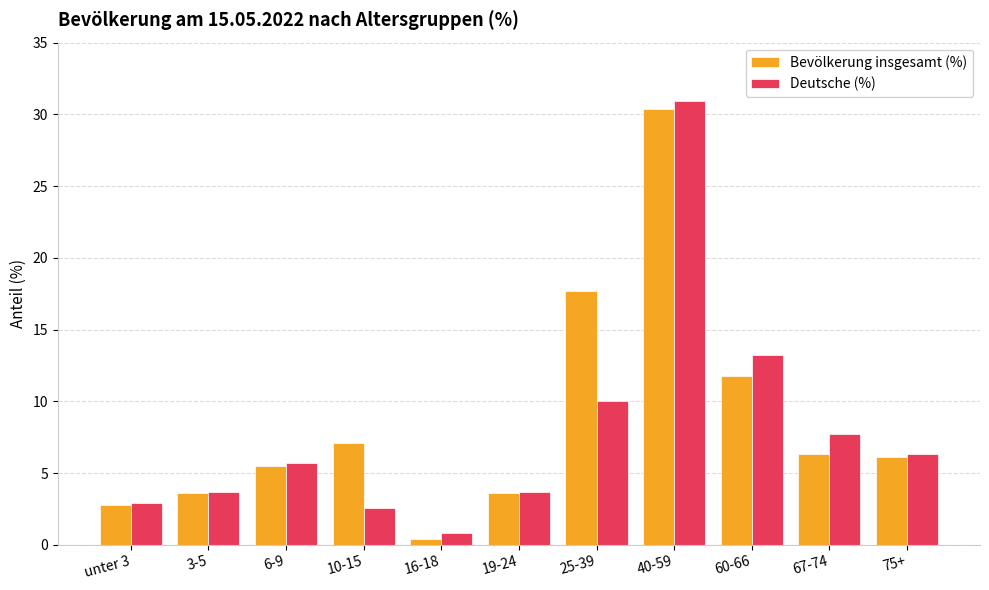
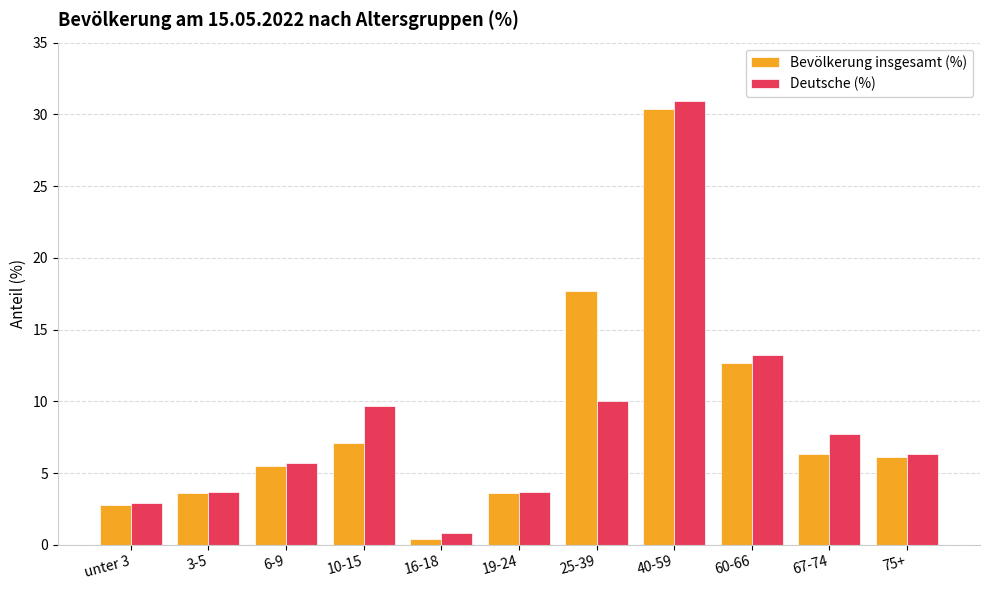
  {
    "Bevölkerung insgesamt (%)": {
      "unter 3": 2.8,
      "3-5": 3.6,
      "6-9": 5.5,
      "10-15": 7.1,
      "16-18": 0.4,
      "19-24": 3.6,
      "25-39": 17.7,
      "40-59": 30.4,
-     "60-66": 11.8,
+     "60-66": 12.7,
      "67-74": 6.3,
      "75+": 6.1
    },
    "Deutsche (%)": {
      "unter 3": 2.9,
      "3-5": 3.7,
      "6-9": 5.7,
-     "10-15": 2.6,
+     "10-15": 9.7,
      "16-18": 0.9,
      "19-24": 3.7,
      "25-39": 10.0,
      "40-59": 30.9,
      "60-66": 13.2,
      "67-74": 7.7,
      "75+": 6.3
    }
  }
